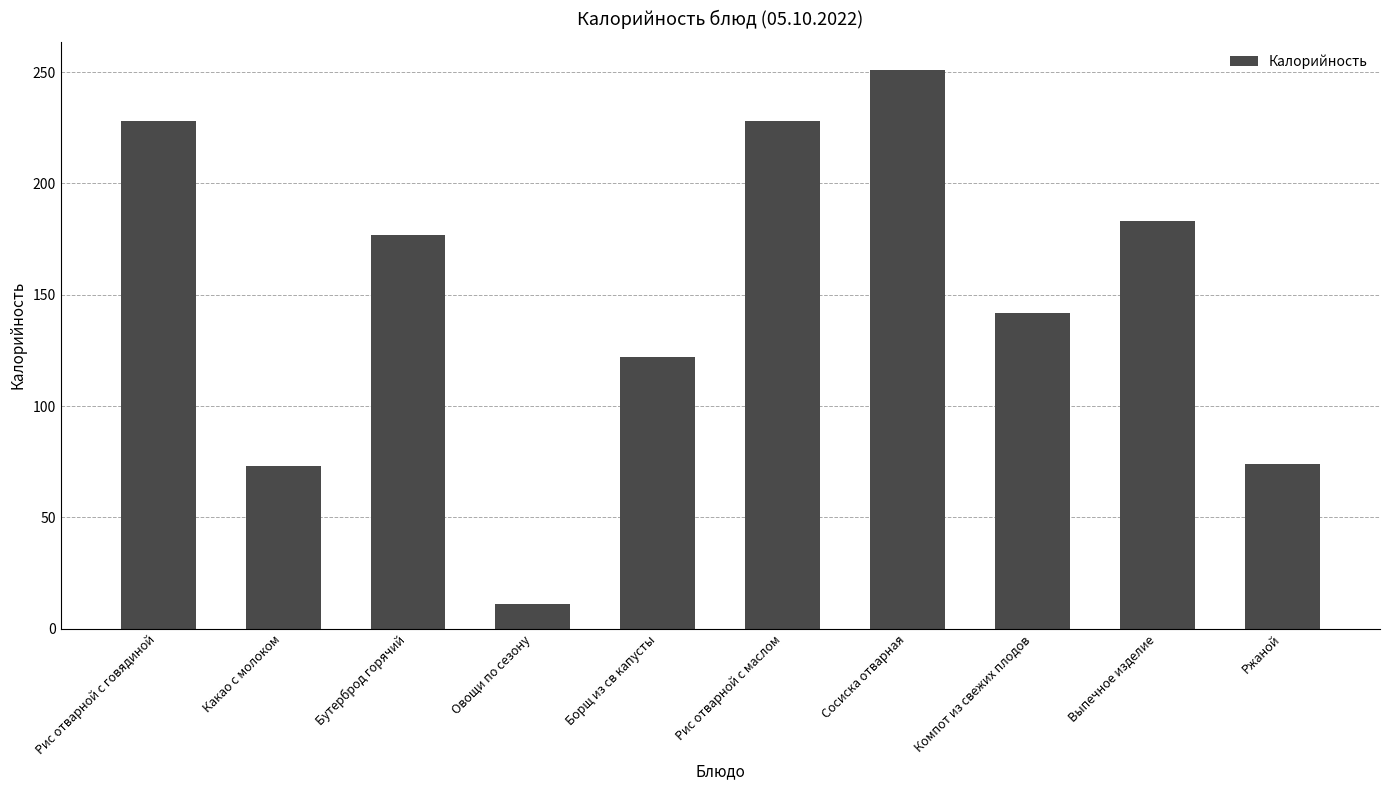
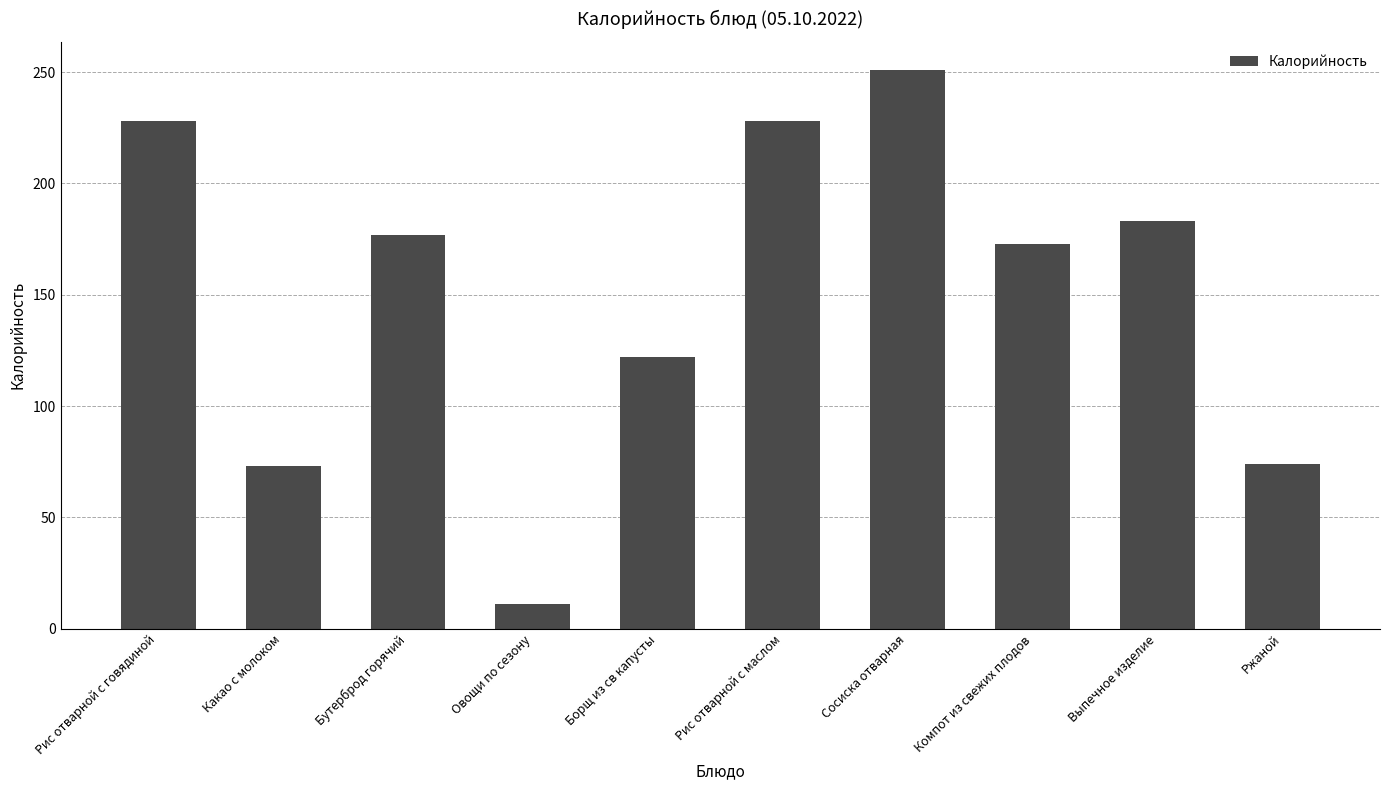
  {
    "Рис отварной с говядиной": 228,
    "Какао с молоком": 73,
    "Бутерброд горячий": 177,
    "Овощи по сезону": 11,
    "Борщ из св капусты": 122,
    "Рис отварной с маслом": 228,
    "Сосиска отварная": 251,
-   "Компот из свежих плодов": 142,
+   "Компот из свежих плодов": 173,
    "Выпечное изделие": 183,
    "Ржаной": 74
  }
